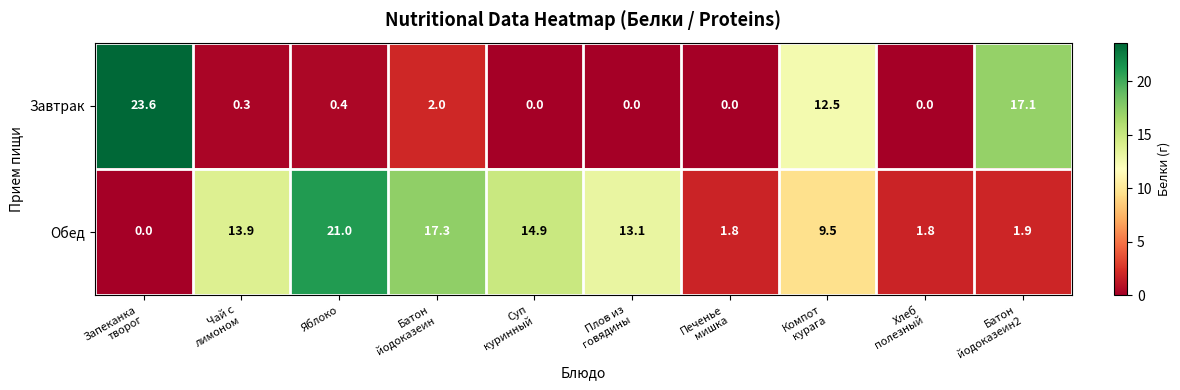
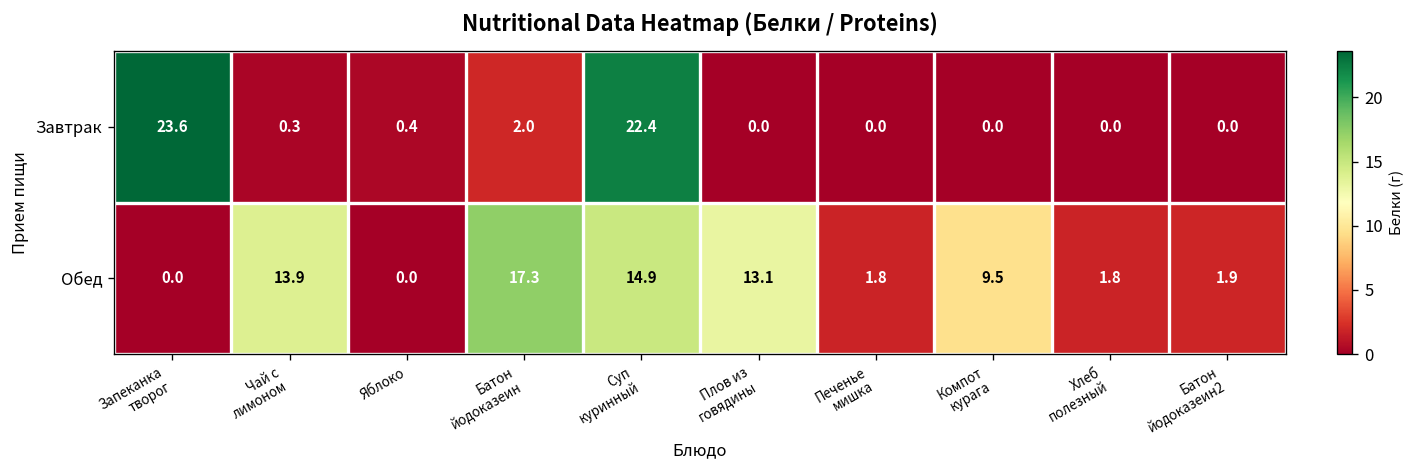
  {
    "Завтрак": {
      "Запеканка творог": 23.6,
      "Чай с лимоном": 0.3,
      "Яблоко": 0.4,
      "Батон йодоказеин": 2.0,
-     "Суп куринный": 0.0,
+     "Суп куринный": 22.4,
      "Плов из говядины": 0.0,
      "Печенье мишка": 0.0,
-     "Компот курага": 12.5,
+     "Компот курага": 0.0,
      "Хлеб полезный": 0.0,
-     "Батон йодоказеин2": 17.1
+     "Батон йодоказеин2": 0.0
    },
    "Обед": {
      "Запеканка творог": 0.0,
      "Чай с лимоном": 13.9,
-     "Яблоко": 21.0,
+     "Яблоко": 0.0,
      "Батон йодоказеин": 17.3,
      "Суп куринный": 14.9,
      "Плов из говядины": 13.1,
      "Печенье мишка": 1.8,
      "Компот курага": 9.5,
      "Хлеб полезный": 1.8,
      "Батон йодоказеин2": 1.9
    }
  }
